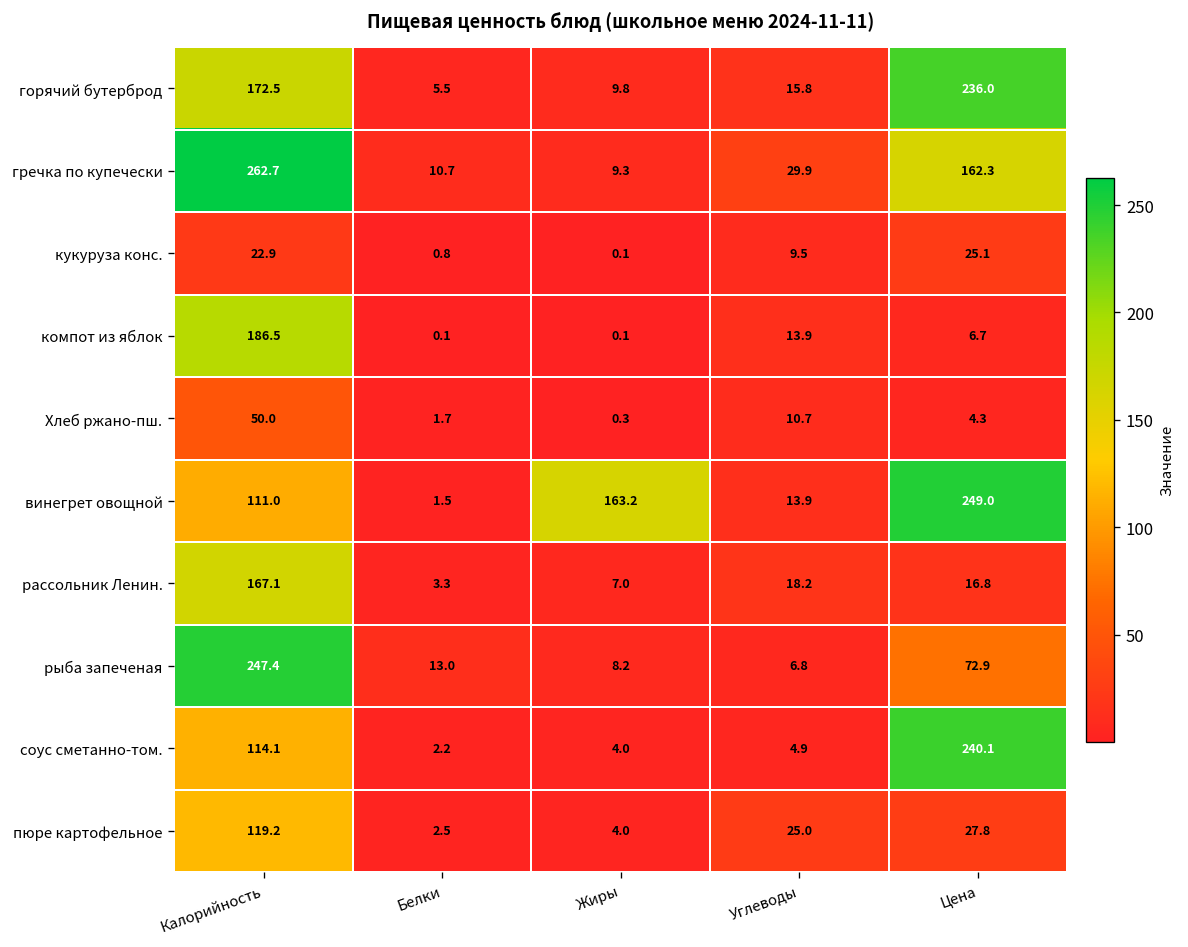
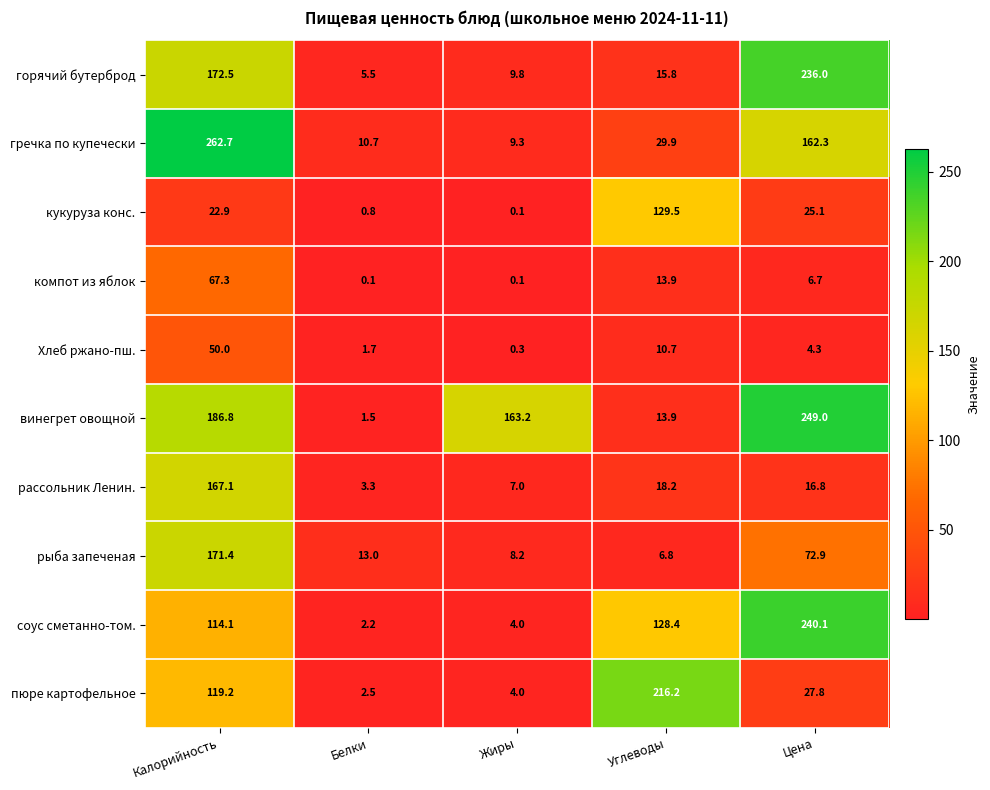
  {
    "горячий бутерброд": {
      "Калорийность": 172.5,
      "Белки": 5.5,
      "Жиры": 9.8,
      "Углеводы": 15.8,
      "Цена": 236.0
    },
    "гречка по купечески": {
      "Калорийность": 262.7,
      "Белки": 10.7,
      "Жиры": 9.3,
      "Углеводы": 29.9,
      "Цена": 162.3
    },
    "кукуруза конс.": {
      "Калорийность": 22.9,
      "Белки": 0.8,
      "Жиры": 0.1,
-     "Углеводы": 9.5,
+     "Углеводы": 129.5,
      "Цена": 25.1
    },
    "компот из яблок": {
-     "Калорийность": 186.5,
+     "Калорийность": 67.3,
      "Белки": 0.1,
      "Жиры": 0.1,
      "Углеводы": 13.9,
      "Цена": 6.7
    },
    "Хлеб ржано-пш.": {
      "Калорийность": 50.0,
      "Белки": 1.7,
      "Жиры": 0.3,
      "Углеводы": 10.7,
      "Цена": 4.3
    },
    "винегрет овощной": {
-     "Калорийность": 111.0,
+     "Калорийность": 186.8,
      "Белки": 1.5,
      "Жиры": 163.2,
      "Углеводы": 13.9,
      "Цена": 249.0
    },
    "рассольник Ленин.": {
      "Калорийность": 167.1,
      "Белки": 3.3,
      "Жиры": 7.0,
      "Углеводы": 18.2,
      "Цена": 16.8
    },
    "рыба запеченая": {
-     "Калорийность": 247.4,
+     "Калорийность": 171.4,
      "Белки": 13.0,
      "Жиры": 8.2,
      "Углеводы": 6.8,
      "Цена": 72.9
    },
    "соус сметанно-том.": {
      "Калорийность": 114.1,
      "Белки": 2.2,
      "Жиры": 4.0,
-     "Углеводы": 4.9,
+     "Углеводы": 128.4,
      "Цена": 240.1
    },
    "пюре картофельное": {
      "Калорийность": 119.2,
      "Белки": 2.5,
      "Жиры": 4.0,
-     "Углеводы": 25.0,
+     "Углеводы": 216.2,
      "Цена": 27.8
    }
  }
